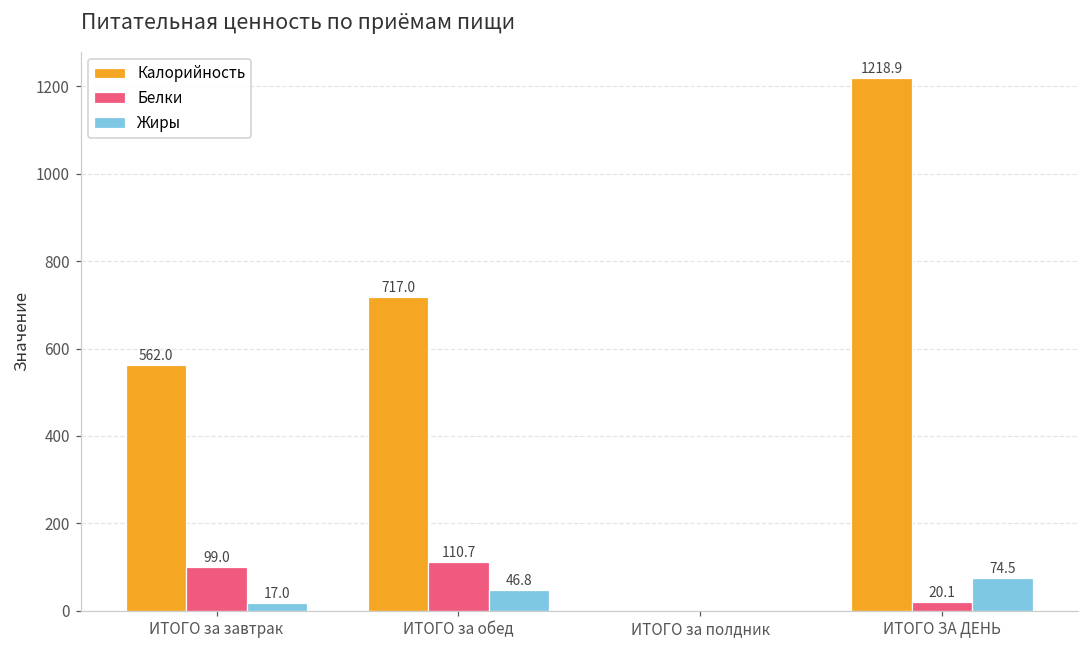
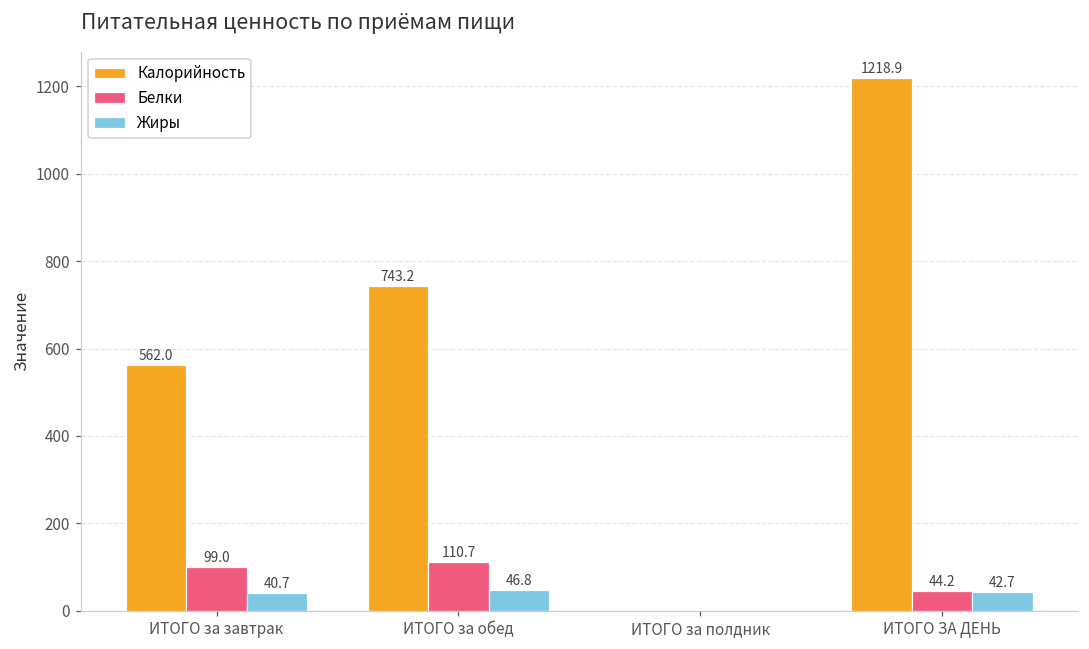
  {
    "Калорийность": {
      "ИТОГО за завтрак": 562.0,
-     "ИТОГО за обед": 717.0,
+     "ИТОГО за обед": 743.2,
      "ИТОГО ЗА ДЕНЬ": 1218.9
    },
    "Белки": {
      "ИТОГО за завтрак": 99.0,
      "ИТОГО за обед": 110.7,
-     "ИТОГО ЗА ДЕНЬ": 20.1
+     "ИТОГО ЗА ДЕНЬ": 44.2
    },
    "Жиры": {
-     "ИТОГО за завтрак": 17.0,
+     "ИТОГО за завтрак": 40.7,
      "ИТОГО за обед": 46.8,
-     "ИТОГО ЗА ДЕНЬ": 74.5
+     "ИТОГО ЗА ДЕНЬ": 42.7
    }
  }
